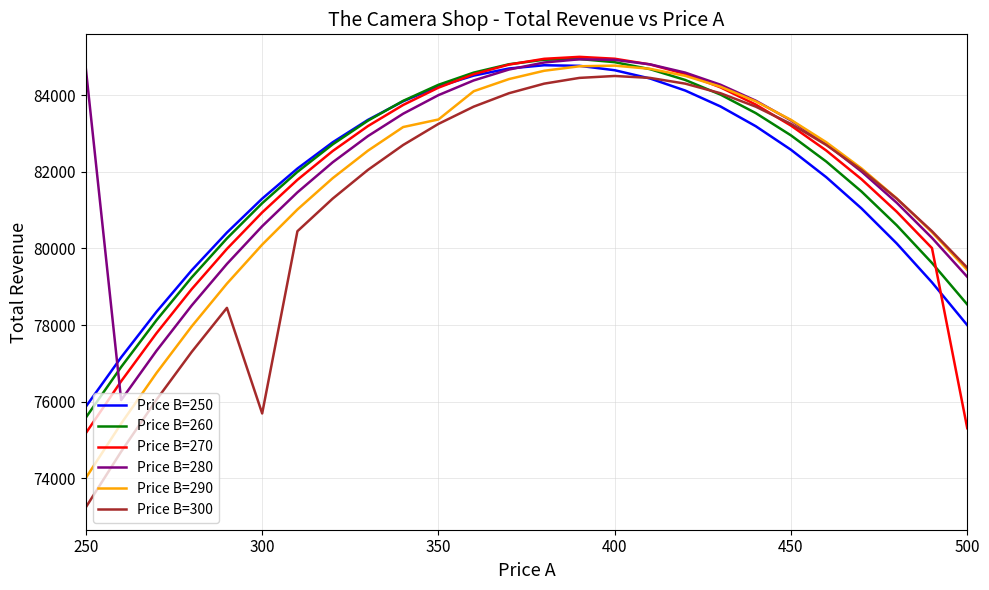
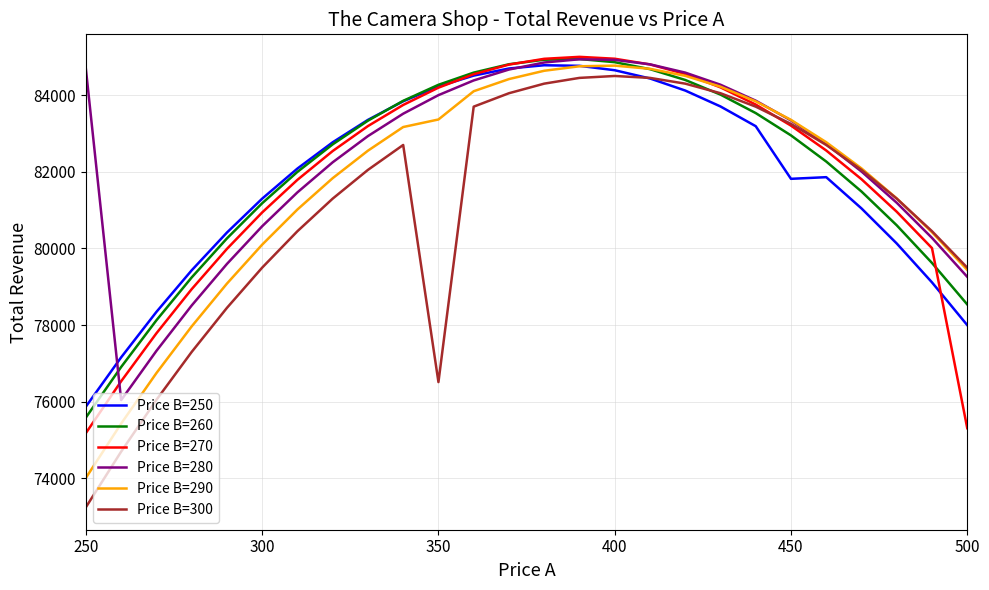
  {
    "Price B=250": {
      "250": 75900,
      "300": 81300,
      "400": 84700,
-     "450": 82600,
+     "450": 81800,
      "500": 78000
    },
    "Price B=260": {
      "250": 75600,
      "300": 81200,
      "450": 83000,
      "500": 78500
    },
    "Price B=270": {
      "250": 75200,
      "300": 80900,
      "500": 75300
    },
    "Price B=280": {
      "250": 84700,
      "300": 80600,
      "350": 84000,
      "500": 79300
    },
    "Price B=290": {
      "250": 74000,
      "300": 80100,
      "350": 83400,
      "400": 84800
    },
    "Price B=300": {
      "250": 73300,
-     "300": 75700,
-     "350": 83300,
+     "300": 79500,
+     "350": 76500,
      "400": 84500
    }
  }
